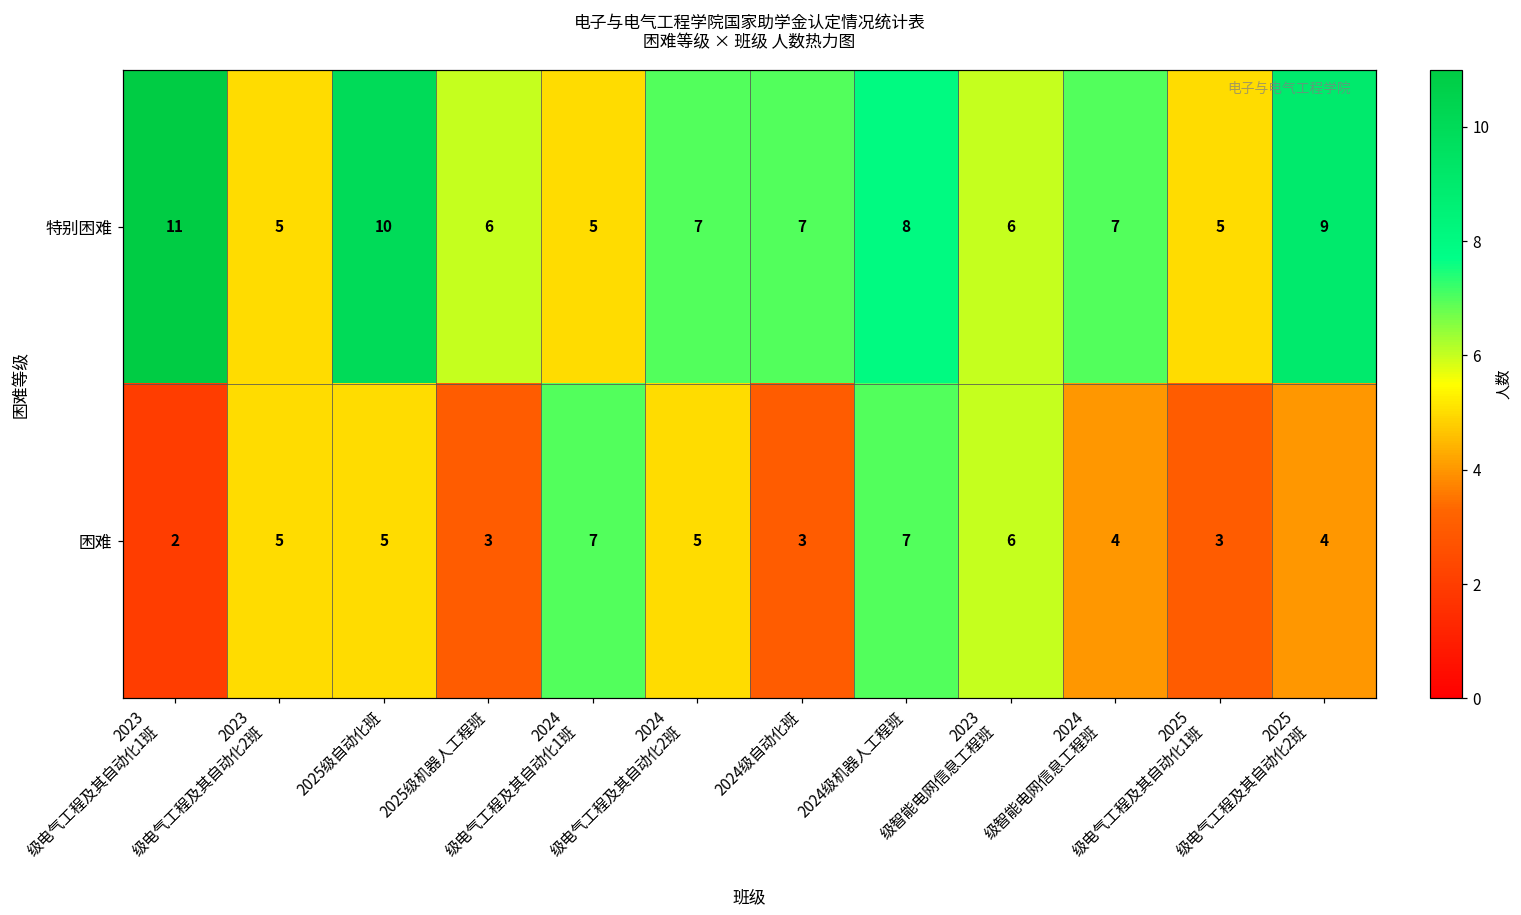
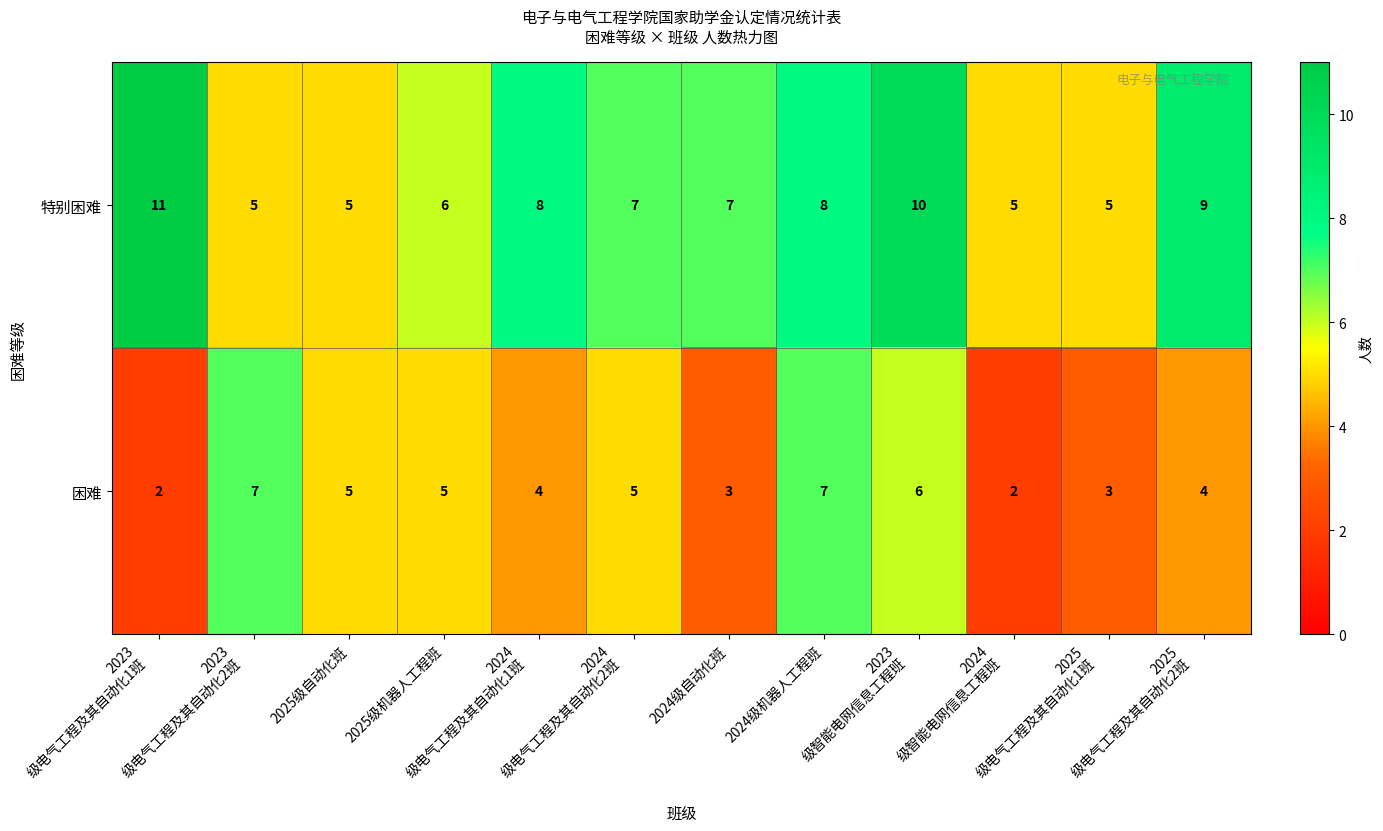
  {
    "特别困难": {
      "2023 级电气工程及其自动化1班": 11,
      "2023 级电气工程及其自动化2班": 5,
-     "2025级自动化班": 10,
+     "2025级自动化班": 5,
      "2025级机器人工程班": 6,
-     "2024 级电气工程及其自动化1班": 5,
+     "2024 级电气工程及其自动化1班": 8,
      "2024 级电气工程及其自动化2班": 7,
      "2024级自动化班": 7,
      "2024级机器人工程班": 8,
-     "2023 级智能电网信息工程班": 6,
-     "2024 级智能电网信息工程班": 7,
+     "2023 级智能电网信息工程班": 10,
+     "2024 级智能电网信息工程班": 5,
      "2025 级电气工程及其自动化1班": 5
    },
    "困难": {
      "2023 级电气工程及其自动化1班": 2,
-     "2023 级电气工程及其自动化2班": 5,
+     "2023 级电气工程及其自动化2班": 7,
      "2025级自动化班": 5,
-     "2025级机器人工程班": 3,
-     "2024 级电气工程及其自动化1班": 7,
+     "2025级机器人工程班": 5,
+     "2024 级电气工程及其自动化1班": 4,
      "2024 级电气工程及其自动化2班": 5,
      "2024级自动化班": 3,
      "2024级机器人工程班": 7,
      "2023 级智能电网信息工程班": 6,
-     "2024 级智能电网信息工程班": 4,
+     "2024 级智能电网信息工程班": 2,
      "2025 级电气工程及其自动化1班": 3,
      "2025 级电气工程及其自动化2班": 4
    }
  }
